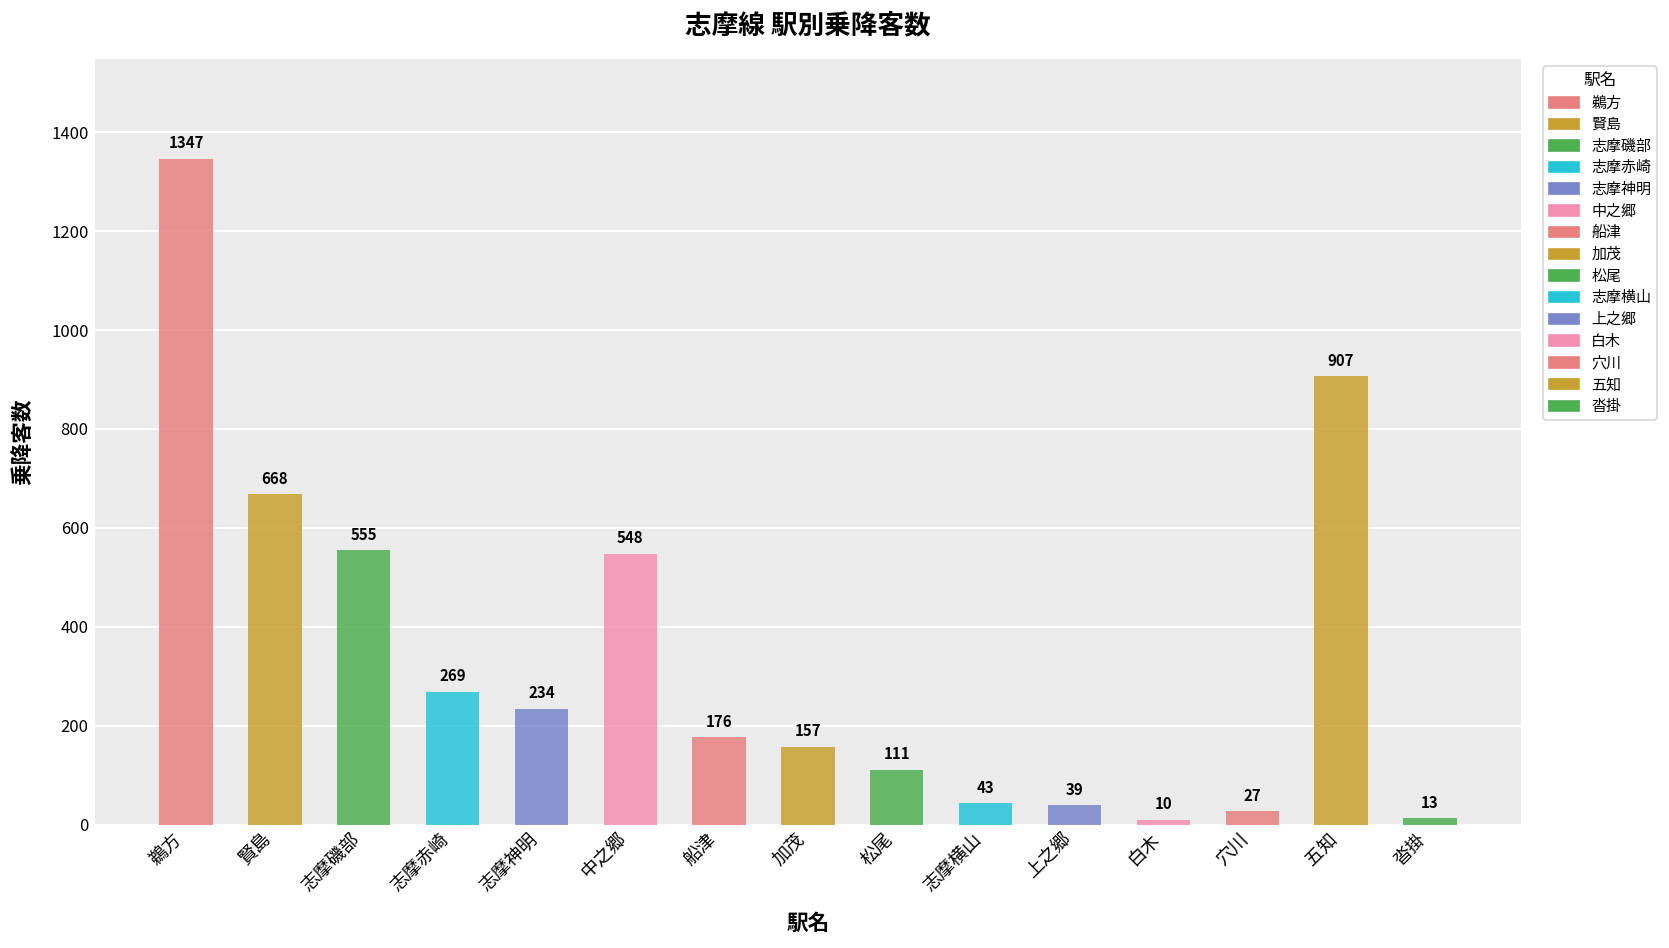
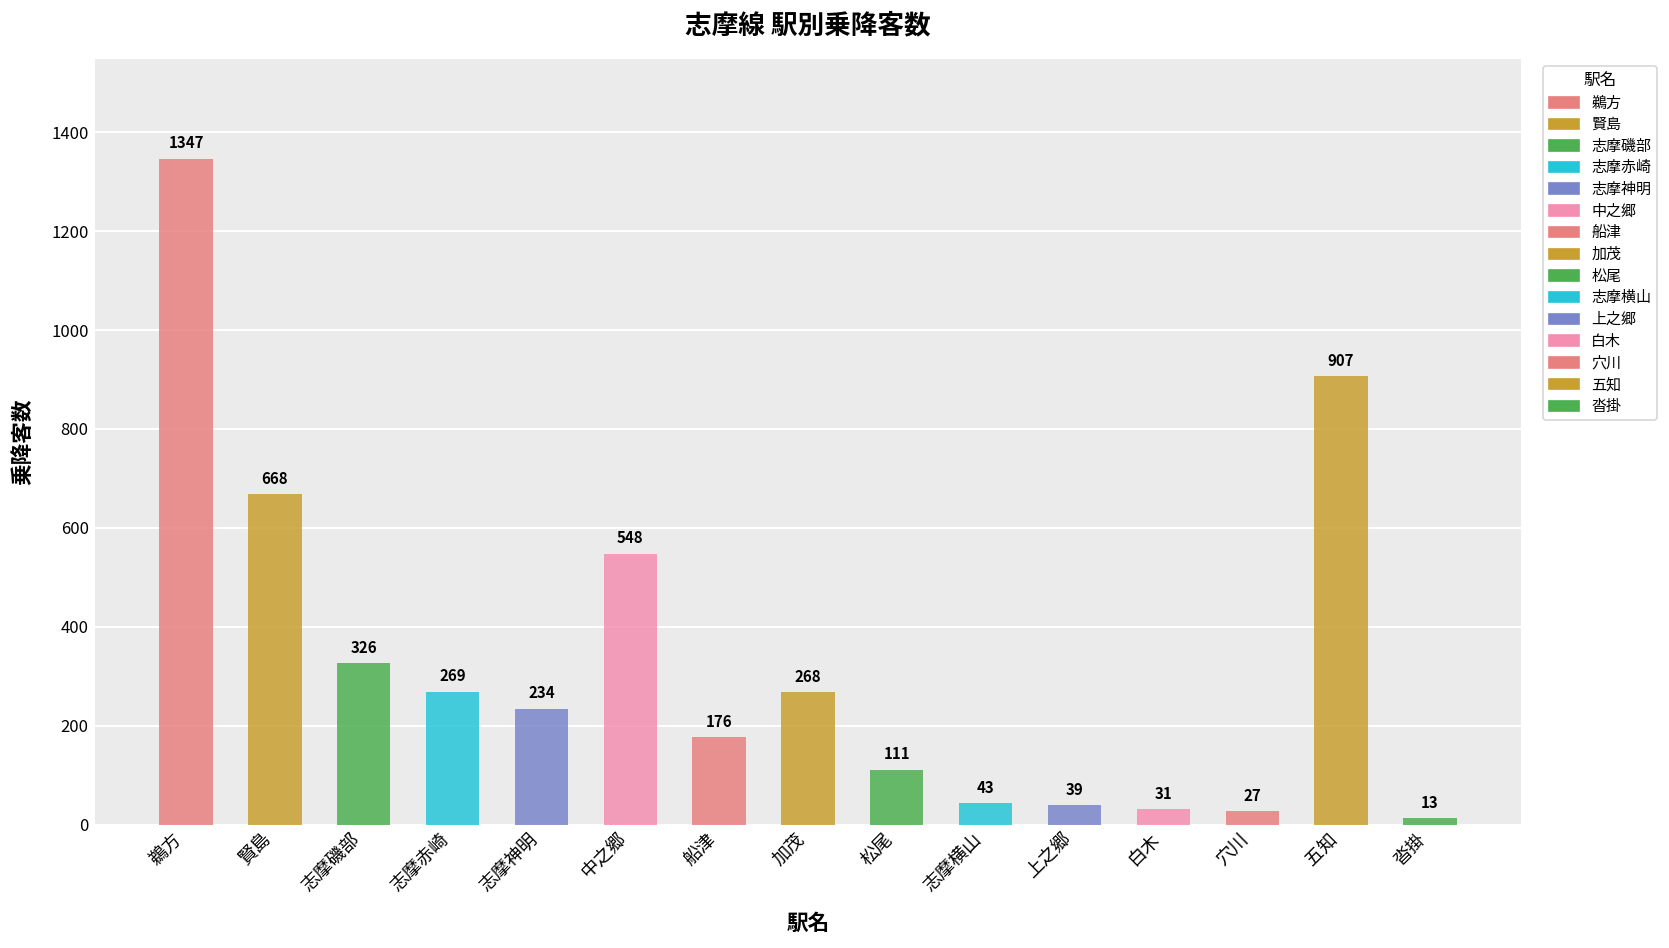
  {
    "鵜方": 1347,
    "賢島": 668,
-   "志摩磯部": 555,
+   "志摩磯部": 326,
    "志摩赤崎": 269,
    "志摩神明": 234,
    "中之郷": 548,
    "船津": 176,
-   "加茂": 157,
+   "加茂": 268,
    "松尾": 111,
    "志摩横山": 43,
    "上之郷": 39,
-   "白木": 10,
+   "白木": 31,
    "穴川": 27,
    "五知": 907,
    "沓掛": 13
  }
